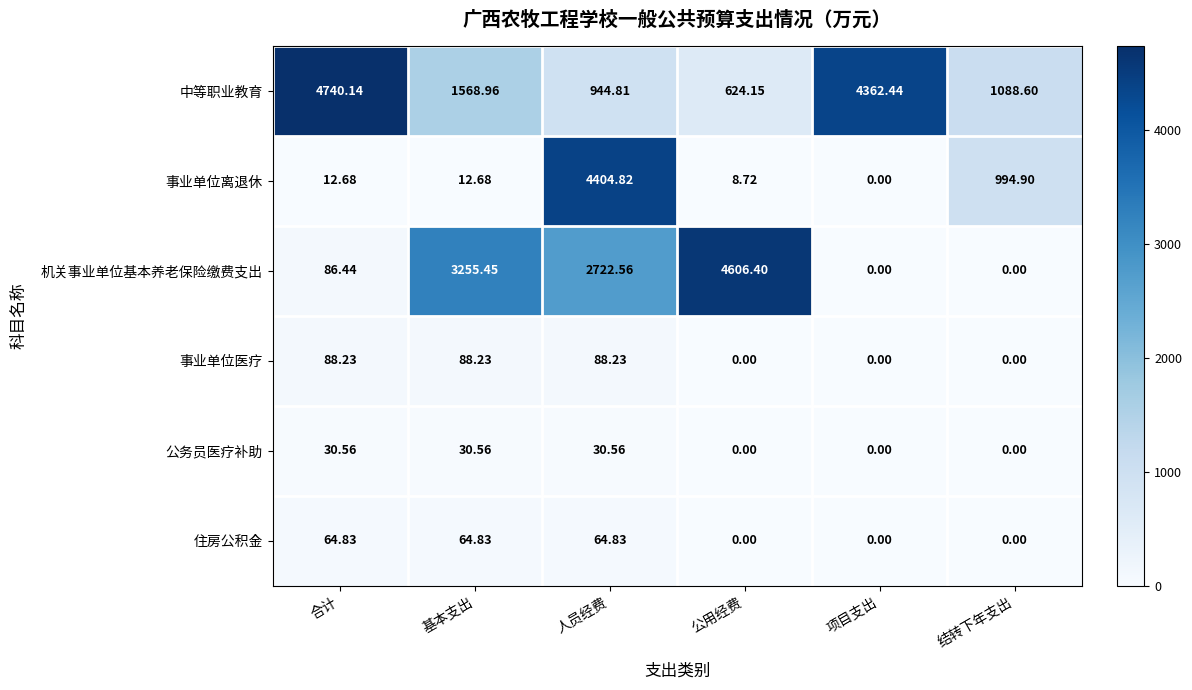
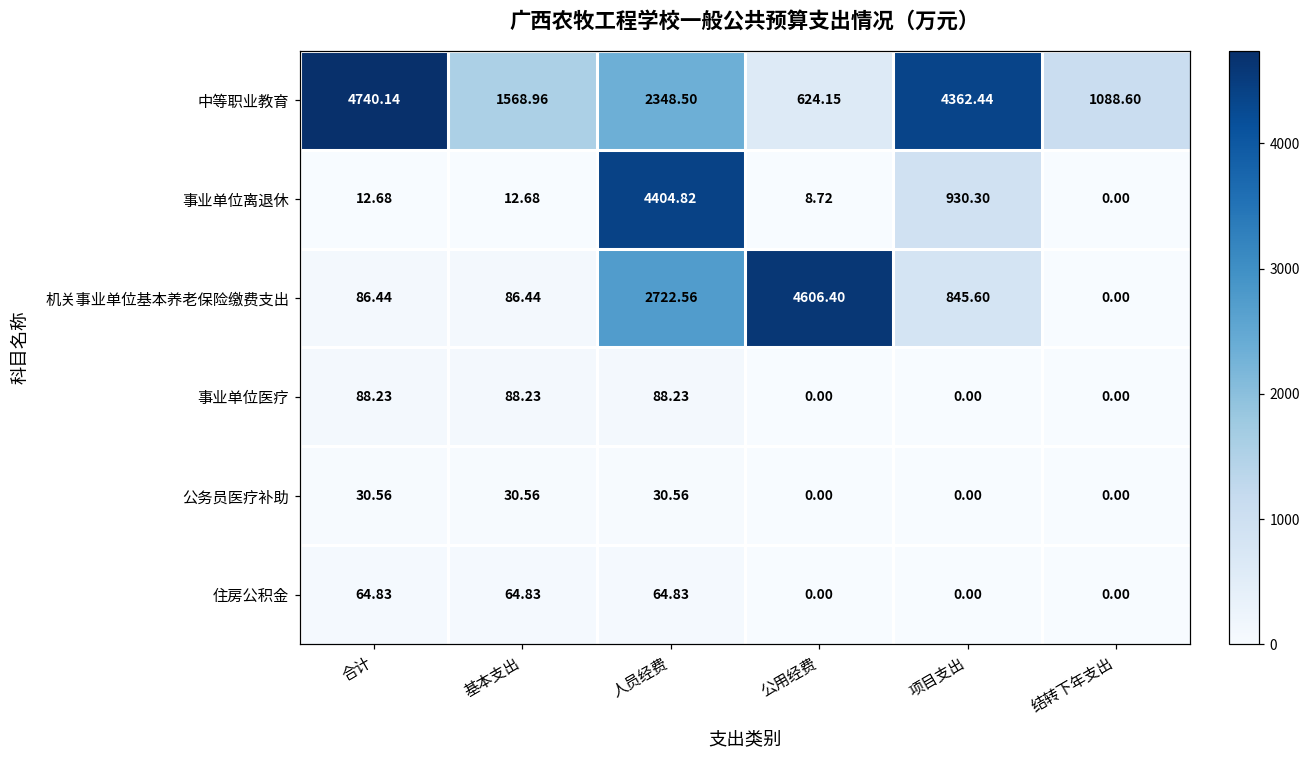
  {
    "中等职业教育": {
      "合计": 4740.14,
      "基本支出": 1568.96,
-     "人员经费": 944.81,
+     "人员经费": 2348.50,
      "公用经费": 624.15,
      "项目支出": 4362.44,
      "结转下年支出": 1088.60
    },
    "事业单位离退休": {
      "合计": 12.68,
      "基本支出": 12.68,
      "人员经费": 4404.82,
      "公用经费": 8.72,
-     "项目支出": 0.00,
-     "结转下年支出": 994.90
+     "项目支出": 930.30,
+     "结转下年支出": 0.00
    },
    "机关事业单位基本养老保险缴费支出": {
      "合计": 86.44,
-     "基本支出": 3255.45,
+     "基本支出": 86.44,
      "人员经费": 2722.56,
      "公用经费": 4606.40,
-     "项目支出": 0.00,
+     "项目支出": 845.60,
      "结转下年支出": 0.00
    },
    "事业单位医疗": {
      "合计": 88.23,
      "基本支出": 88.23,
      "人员经费": 88.23,
      "公用经费": 0.00,
      "项目支出": 0.00,
      "结转下年支出": 0.00
    },
    "公务员医疗补助": {
      "合计": 30.56,
      "基本支出": 30.56,
      "人员经费": 30.56,
      "公用经费": 0.00,
      "项目支出": 0.00,
      "结转下年支出": 0.00
    },
    "住房公积金": {
      "合计": 64.83,
      "基本支出": 64.83,
      "人员经费": 64.83,
      "公用经费": 0.00,
      "项目支出": 0.00,
      "结转下年支出": 0.00
    }
  }
